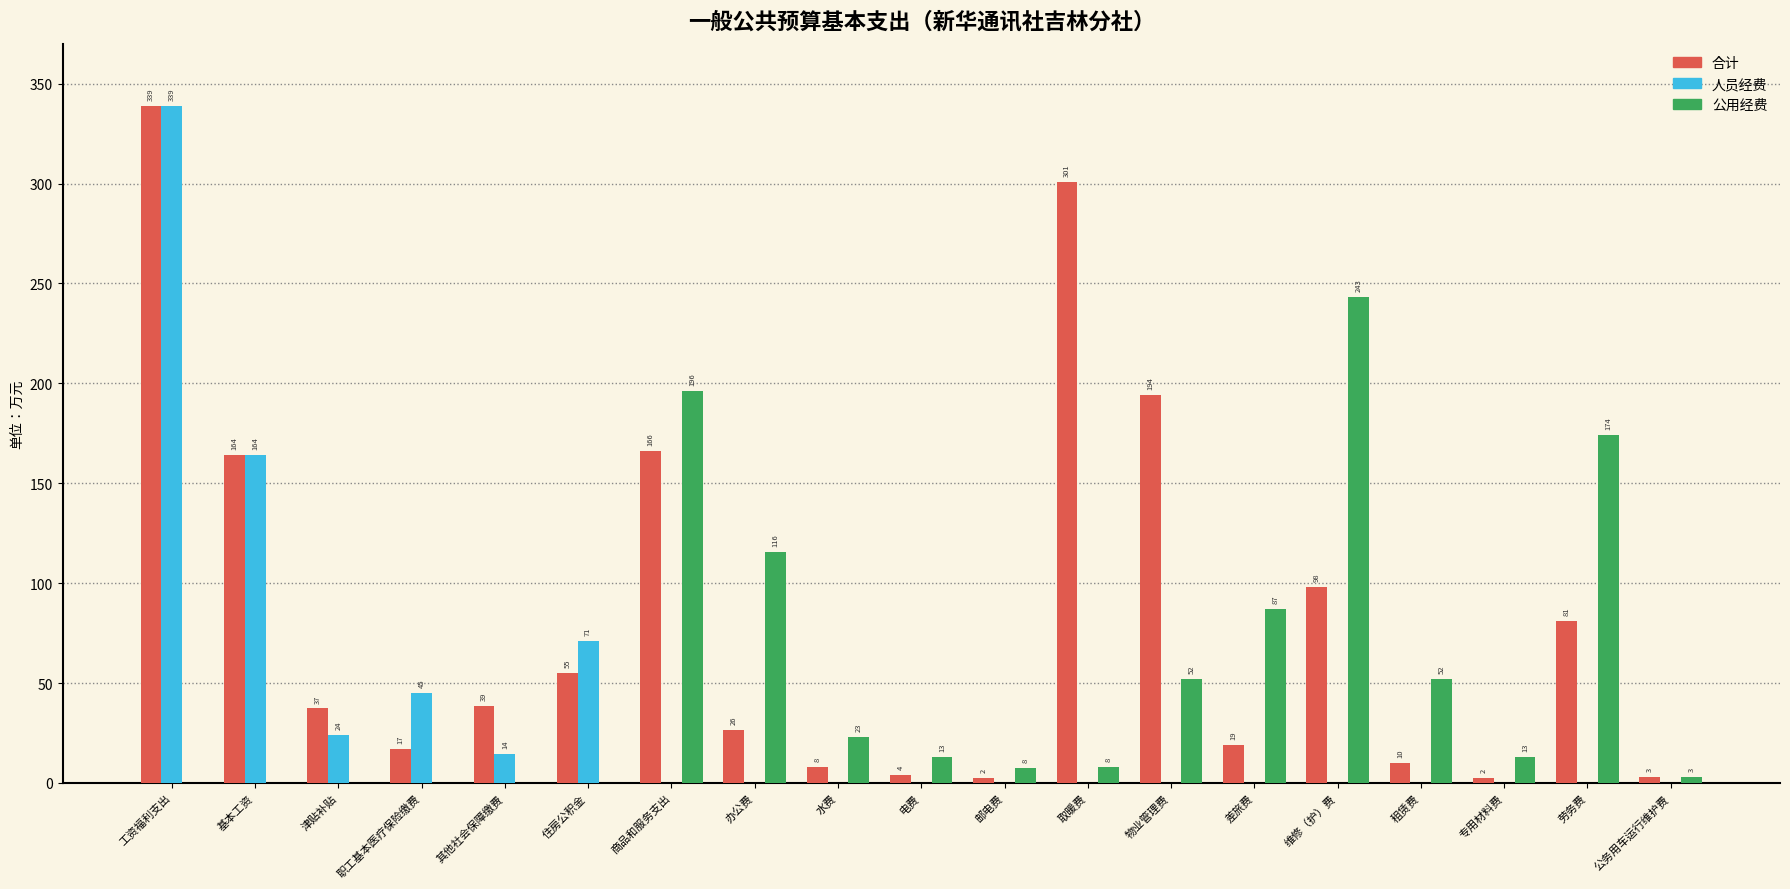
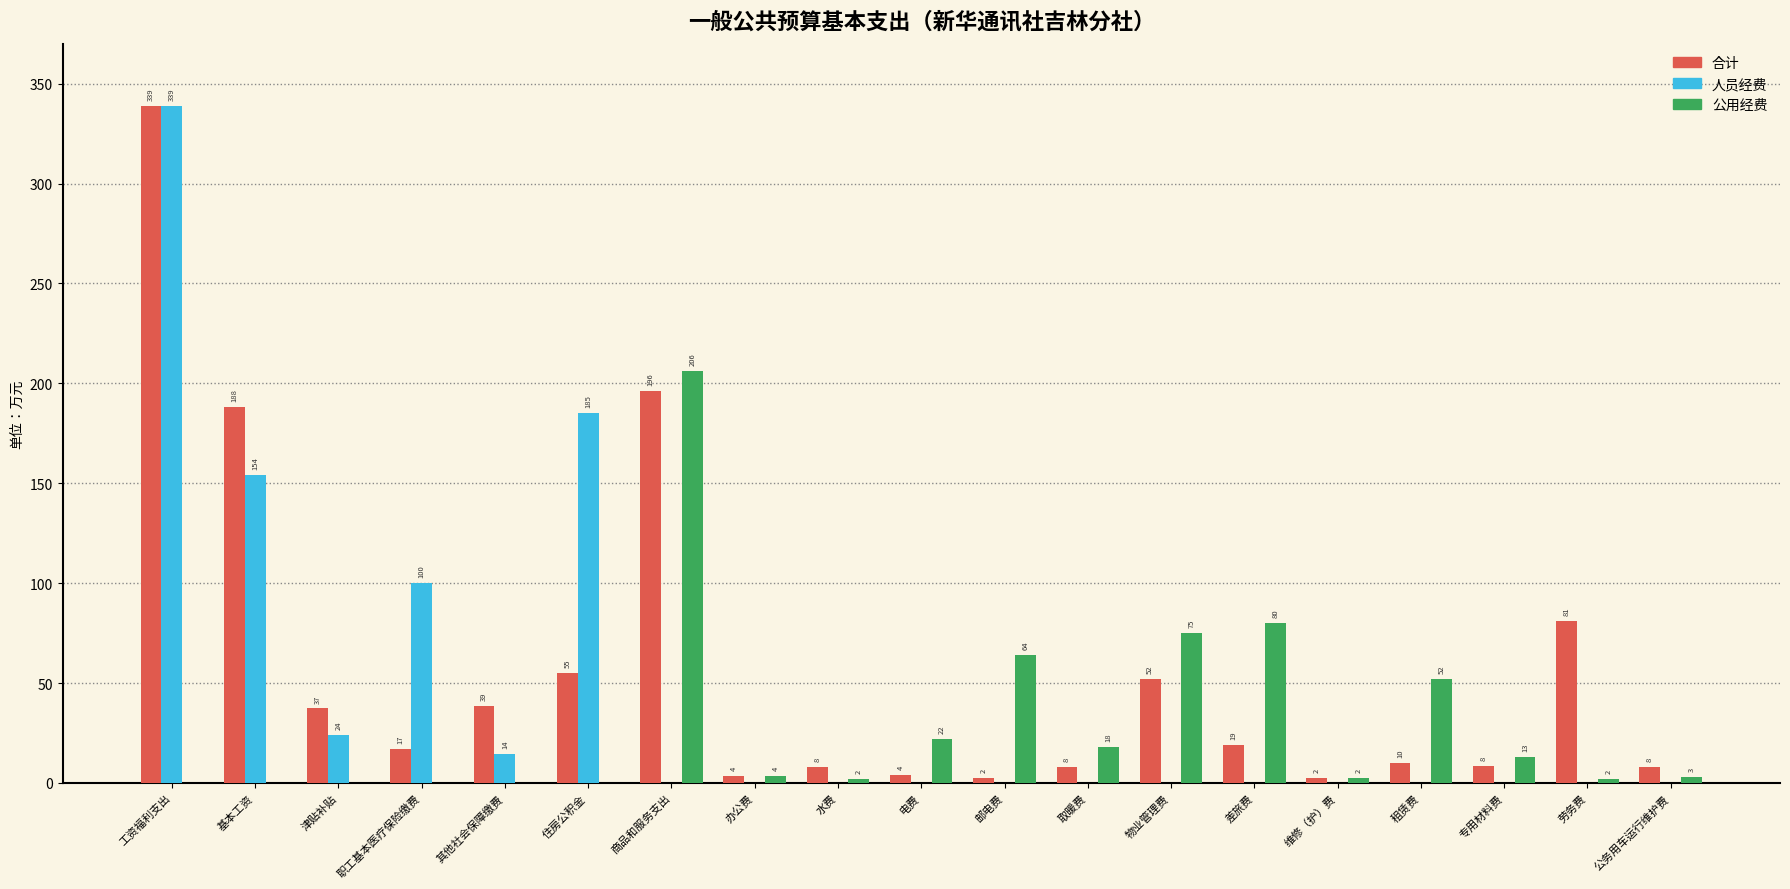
  {
    "合计": {
      "工资福利支出": 339,
-     "基本工资": 164,
+     "基本工资": 188,
      "津贴补贴": 37,
      "职工基本医疗保险缴费": 17,
      "其他社会保障缴费": 39,
      "住房公积金": 55,
-     "商品和服务支出": 166,
-     "办公费": 26,
+     "商品和服务支出": 196,
+     "办公费": 4,
      "水费": 8,
      "电费": 4,
      "邮电费": 2,
-     "取暖费": 301,
-     "物业管理费": 194,
+     "取暖费": 8,
+     "物业管理费": 52,
      "差旅费": 19,
-     "维修（护）费": 98,
+     "维修（护）费": 2,
      "租赁费": 10,
-     "专用材料费": 2,
+     "专用材料费": 8,
      "劳务费": 81,
-     "公务用车运行维护费": 3
+     "公务用车运行维护费": 8
    },
    "人员经费": {
      "工资福利支出": 339,
-     "基本工资": 164,
+     "基本工资": 154,
      "津贴补贴": 24,
-     "职工基本医疗保险缴费": 45,
+     "职工基本医疗保险缴费": 100,
      "其他社会保障缴费": 14,
-     "住房公积金": 71
+     "住房公积金": 185
    },
    "公用经费": {
-     "商品和服务支出": 196,
-     "办公费": 116,
-     "水费": 23,
-     "电费": 13,
-     "邮电费": 8,
-     "取暖费": 8,
-     "物业管理费": 52,
-     "差旅费": 87,
-     "维修（护）费": 243,
+     "商品和服务支出": 206,
+     "办公费": 4,
+     "水费": 2,
+     "电费": 22,
+     "邮电费": 64,
+     "取暖费": 18,
+     "物业管理费": 75,
+     "差旅费": 80,
+     "维修（护）费": 2,
      "租赁费": 52,
      "专用材料费": 13,
-     "劳务费": 174,
+     "劳务费": 2,
      "公务用车运行维护费": 3
    }
  }
